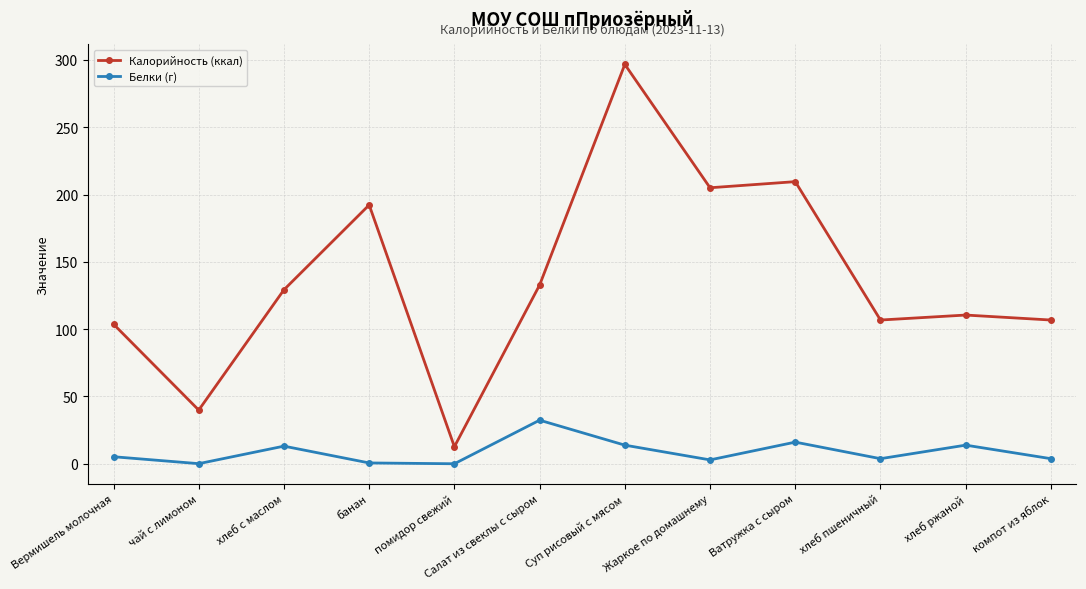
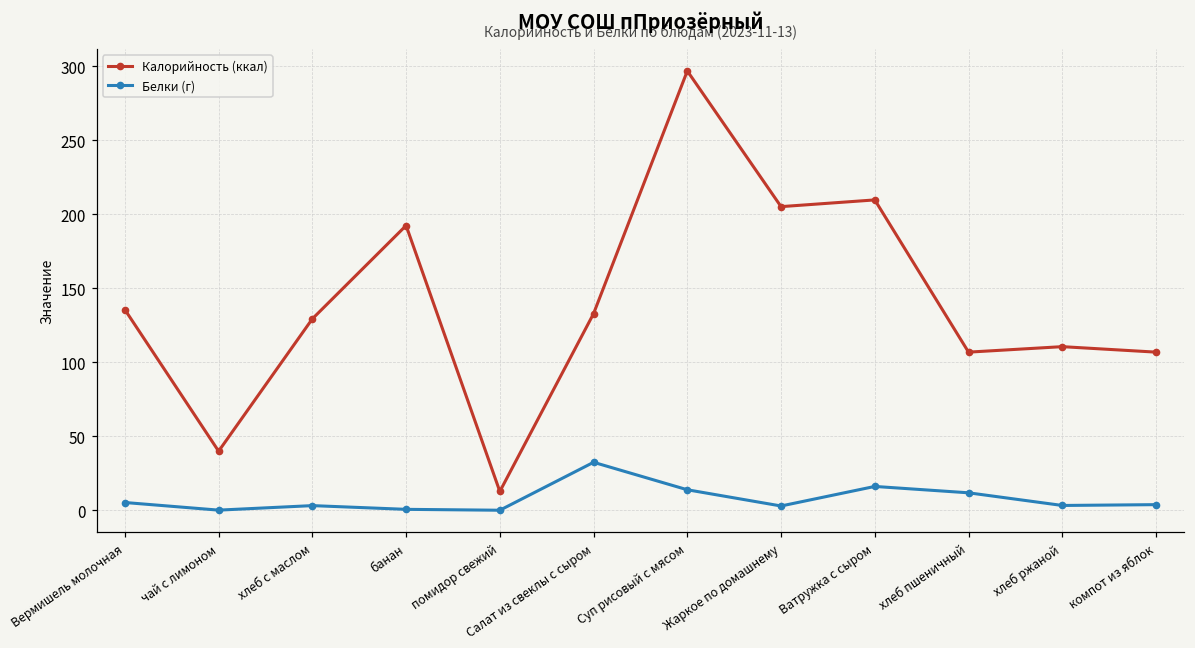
  {
    "Калорийность (ккал)": {
-     "Вермишель молочная": 104,
+     "Вермишель молочная": 135,
      "чай с лимоном": 40,
      "хлеб с маслом": 129,
      "банан": 192,
      "помидор свежий": 13,
      "Салат из свеклы с сыром": 133,
      "Суп рисовый с мясом": 297,
      "Жаркое по домашнему": 205,
      "Ватружка с сыром": 210,
      "хлеб пшеничный": 107,
      "хлеб ржаной": 111,
      "компот из яблок": 107
    },
    "Белки (г)": {
      "Вермишель молочная": 5,
      "чай с лимоном": 0,
-     "хлеб с маслом": 13,
+     "хлеб с маслом": 3,
      "банан": 1,
      "помидор свежий": 0,
      "Салат из свеклы с сыром": 32,
      "Суп рисовый с мясом": 14,
      "Жаркое по домашнему": 3,
      "Ватружка с сыром": 16,
-     "хлеб пшеничный": 4,
-     "хлеб ржаной": 14,
+     "хлеб пшеничный": 12,
+     "хлеб ржаной": 3,
      "компот из яблок": 4
    }
  }
